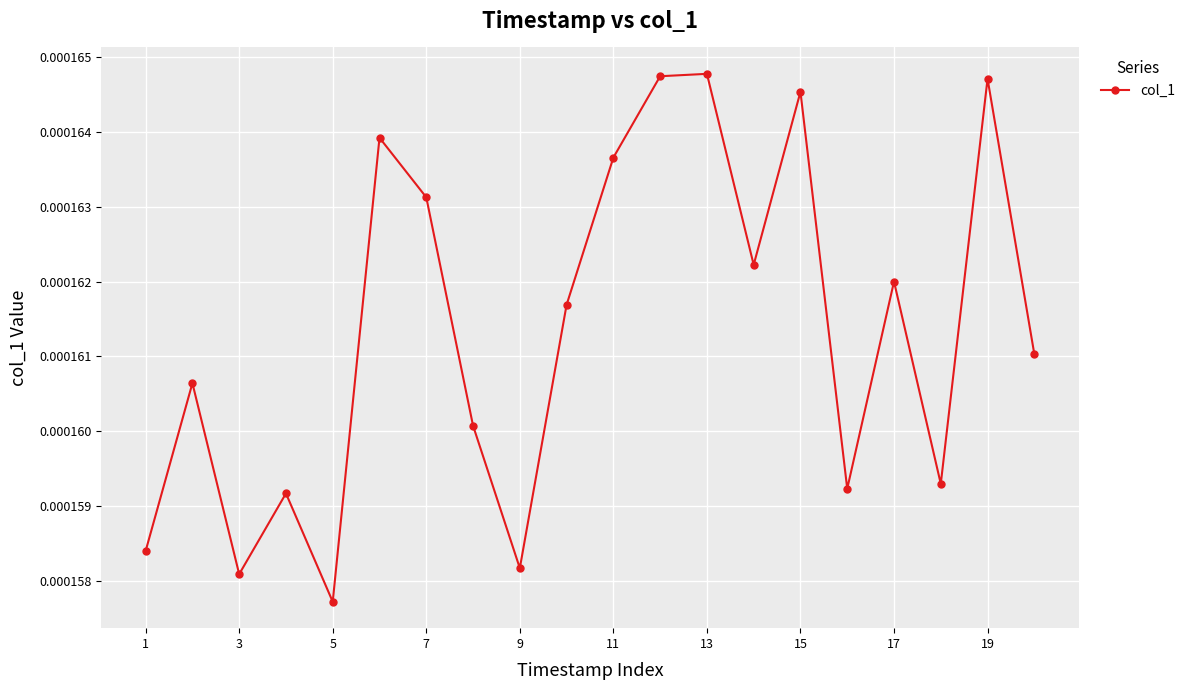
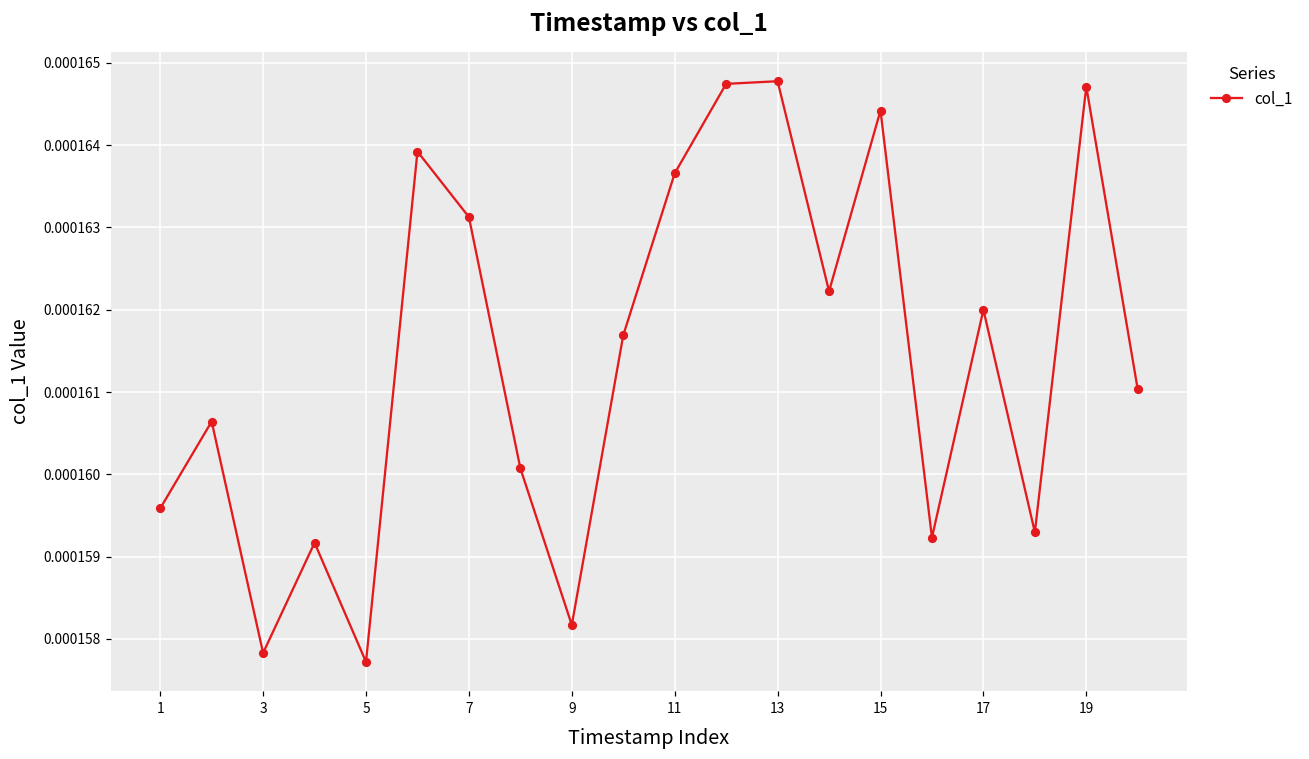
  {
-   "1": 0.0001584,
-   "3": 0.0001581,
+   "1": 0.0001596,
+   "3": 0.0001578,
    "5": 0.0001577,
    "7": 0.0001631,
    "9": 0.0001582,
    "11": 0.0001637,
    "13": 0.0001648,
-   "15": 0.0001645,
+   "15": 0.0001644,
    "17": 0.0001620,
    "19": 0.0001647
  }
